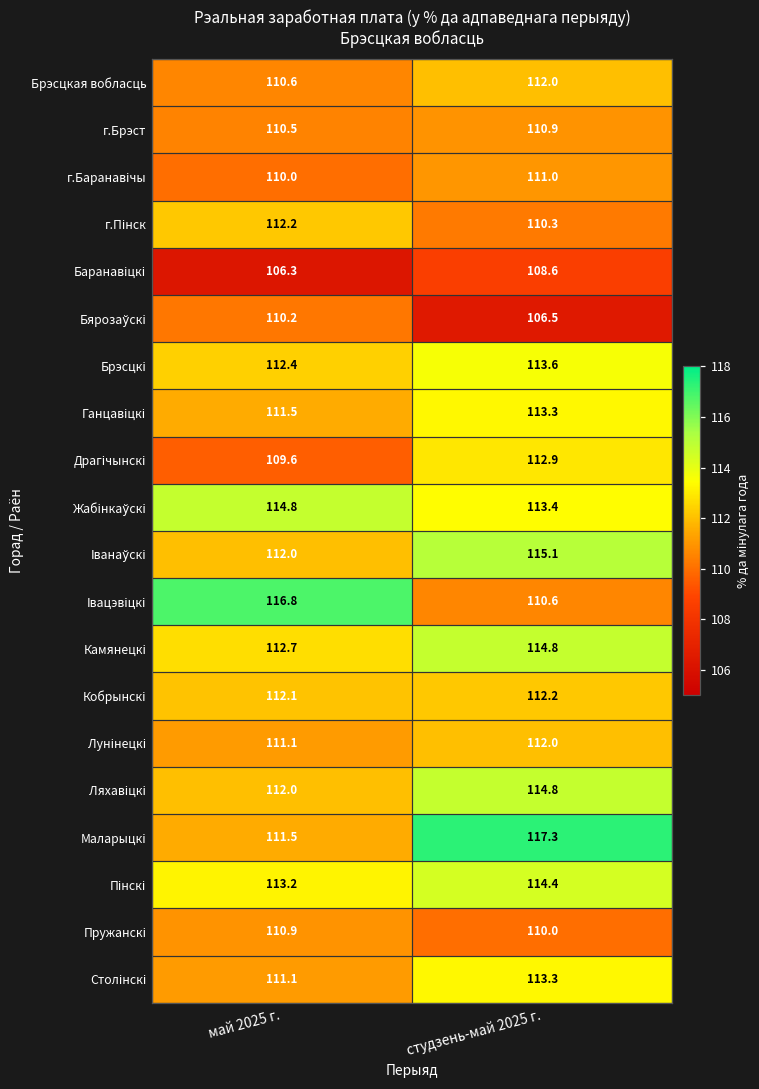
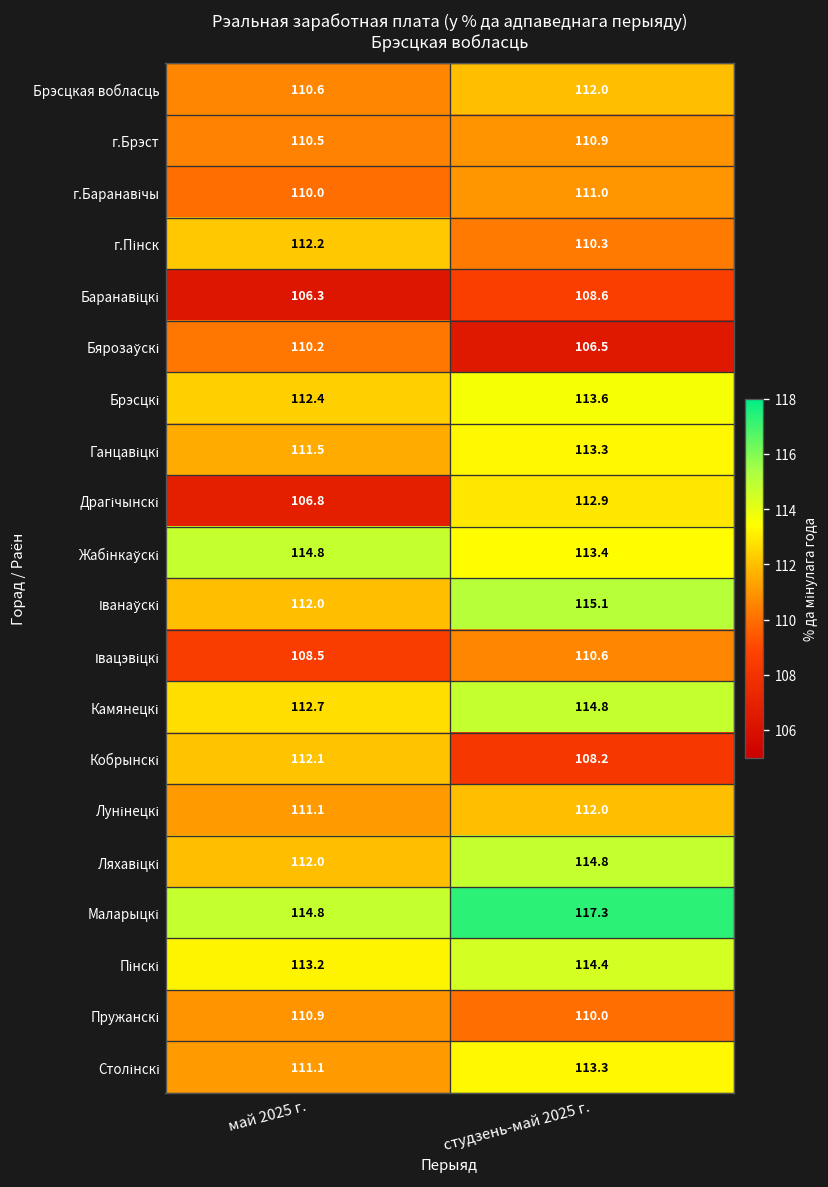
  {
    "Брэсцкая вобласць": {
      "май 2025 г.": 110.6,
      "студзень-май 2025 г.": 112.0
    },
    "г.Брэст": {
      "май 2025 г.": 110.5,
      "студзень-май 2025 г.": 110.9
    },
    "г.Баранавічы": {
      "май 2025 г.": 110.0,
      "студзень-май 2025 г.": 111.0
    },
    "г.Пінск": {
      "май 2025 г.": 112.2,
      "студзень-май 2025 г.": 110.3
    },
    "Баранавіцкі": {
      "май 2025 г.": 106.3,
      "студзень-май 2025 г.": 108.6
    },
    "Бярозаўскі": {
      "май 2025 г.": 110.2,
      "студзень-май 2025 г.": 106.5
    },
    "Брэсцкі": {
      "май 2025 г.": 112.4,
      "студзень-май 2025 г.": 113.6
    },
    "Ганцавіцкі": {
      "май 2025 г.": 111.5,
      "студзень-май 2025 г.": 113.3
    },
    "Драгічынскі": {
-     "май 2025 г.": 109.6,
+     "май 2025 г.": 106.8,
      "студзень-май 2025 г.": 112.9
    },
    "Жабінкаўскі": {
      "май 2025 г.": 114.8,
      "студзень-май 2025 г.": 113.4
    },
    "Іванаўскі": {
      "май 2025 г.": 112.0,
      "студзень-май 2025 г.": 115.1
    },
    "Івацэвіцкі": {
-     "май 2025 г.": 116.8,
+     "май 2025 г.": 108.5,
      "студзень-май 2025 г.": 110.6
    },
    "Камянецкі": {
      "май 2025 г.": 112.7,
      "студзень-май 2025 г.": 114.8
    },
    "Кобрынскі": {
      "май 2025 г.": 112.1,
-     "студзень-май 2025 г.": 112.2
+     "студзень-май 2025 г.": 108.2
    },
    "Лунінецкі": {
      "май 2025 г.": 111.1,
      "студзень-май 2025 г.": 112.0
    },
    "Ляхавіцкі": {
      "май 2025 г.": 112.0,
      "студзень-май 2025 г.": 114.8
    },
    "Маларыцкі": {
-     "май 2025 г.": 111.5,
+     "май 2025 г.": 114.8,
      "студзень-май 2025 г.": 117.3
    },
    "Пінскі": {
      "май 2025 г.": 113.2,
      "студзень-май 2025 г.": 114.4
    },
    "Пружанскі": {
      "май 2025 г.": 110.9,
      "студзень-май 2025 г.": 110.0
    },
    "Столінскі": {
      "май 2025 г.": 111.1,
      "студзень-май 2025 г.": 113.3
    }
  }
